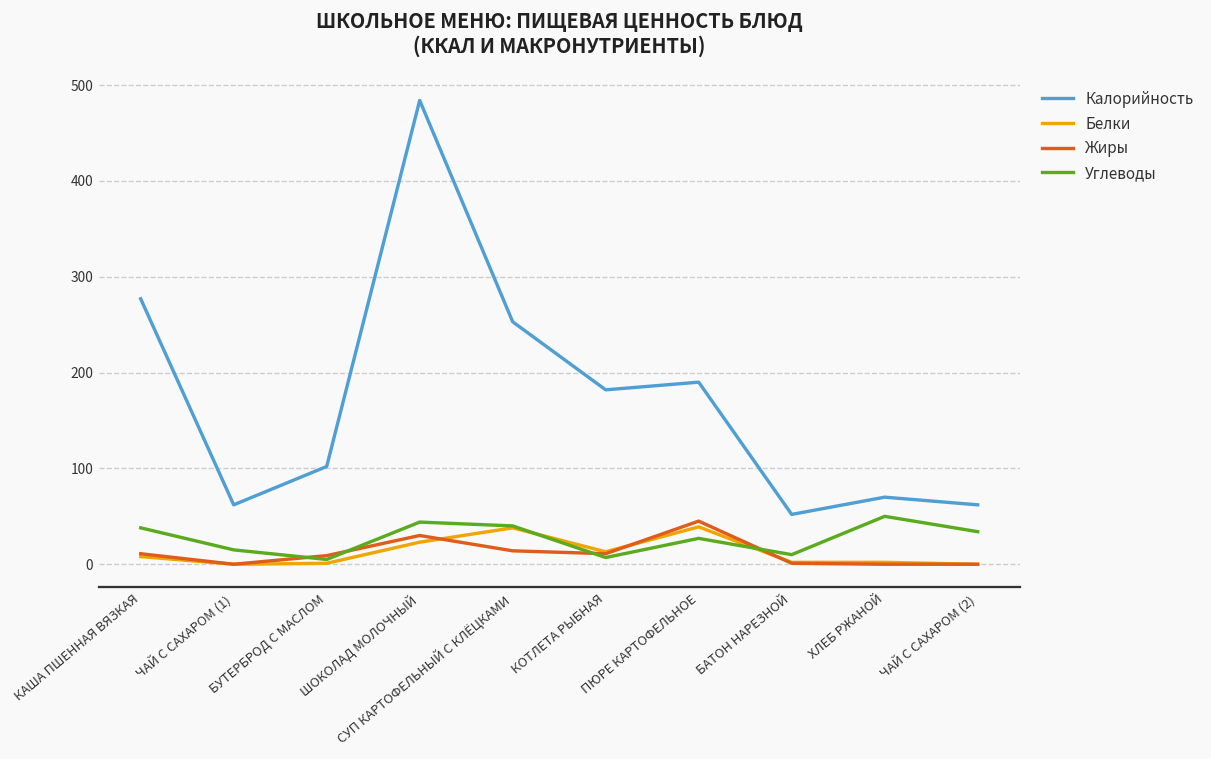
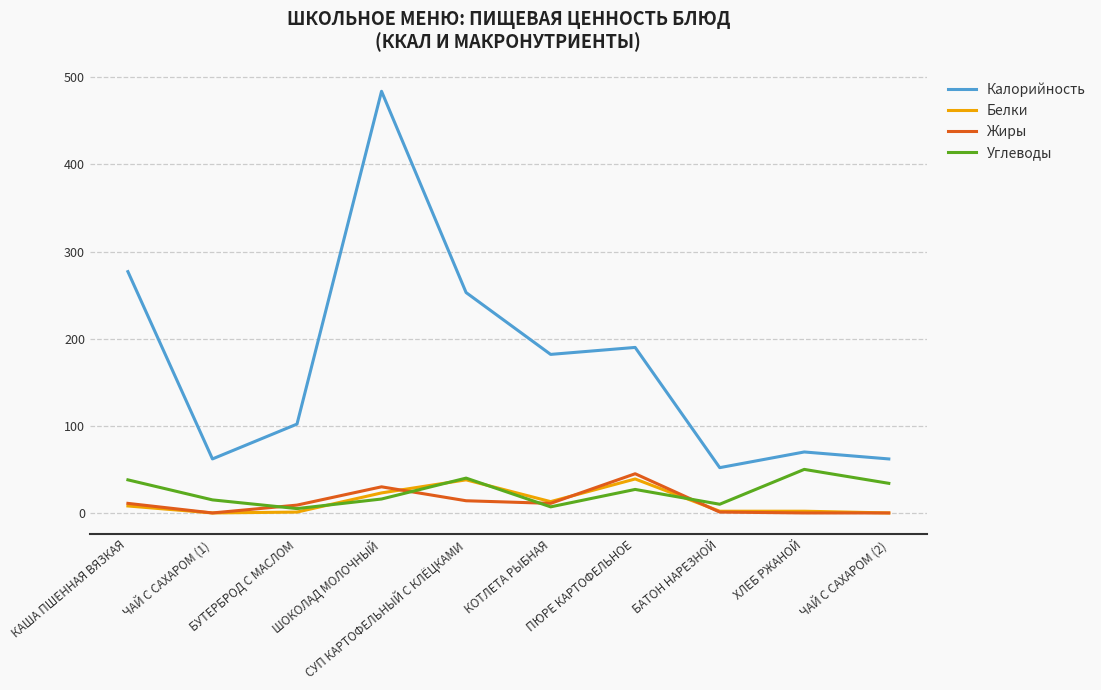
  {
    "Калорийность": {
      "КАША ПШЕННАЯ ВЯЗКАЯ": 280,
      "ЧАЙ С САХАРОМ (1)": 60,
      "БУТЕРБРОД С МАСЛОМ": 100,
      "ШОКОЛАД МОЛОЧНЫЙ": 480,
      "СУП КАРТОФЕЛЬНЫЙ С КЛЁЦКАМИ": 250,
      "КОТЛЕТА РЫБНАЯ": 180,
      "ПЮРЕ КАРТОФЕЛЬНОЕ": 190,
      "БАТОН НАРЕЗНОЙ": 50,
      "ХЛЕБ РЖАНОЙ": 70,
      "ЧАЙ С САХАРОМ (2)": 60
    },
    "Белки": {
      "КАША ПШЕННАЯ ВЯЗКАЯ": 10,
      "БУТЕРБРОД С МАСЛОМ": 0,
      "ШОКОЛАД МОЛОЧНЫЙ": 20,
      "ПЮРЕ КАРТОФЕЛЬНОЕ": 40
    },
    "Жиры": {
      "КАША ПШЕННАЯ ВЯЗКАЯ": 10,
      "БУТЕРБРОД С МАСЛОМ": 10,
      "ШОКОЛАД МОЛОЧНЫЙ": 30,
      "СУП КАРТОФЕЛЬНЫЙ С КЛЁЦКАМИ": 10,
      "ПЮРЕ КАРТОФЕЛЬНОЕ": 50
    },
    "Углеводы": {
      "КАША ПШЕННАЯ ВЯЗКАЯ": 40,
      "ЧАЙ С САХАРОМ (1)": 20,
      "БУТЕРБРОД С МАСЛОМ": 10,
-     "ШОКОЛАД МОЛОЧНЫЙ": 40,
+     "ШОКОЛАД МОЛОЧНЫЙ": 20,
      "КОТЛЕТА РЫБНАЯ": 10,
      "ПЮРЕ КАРТОФЕЛЬНОЕ": 30,
      "БАТОН НАРЕЗНОЙ": 10,
      "ХЛЕБ РЖАНОЙ": 50,
      "ЧАЙ С САХАРОМ (2)": 30
    }
  }
